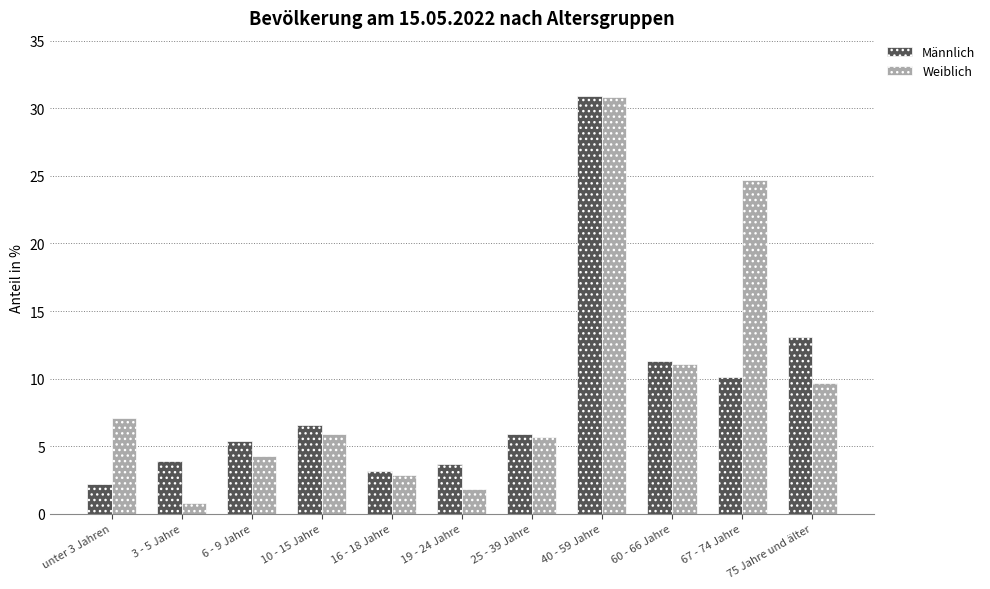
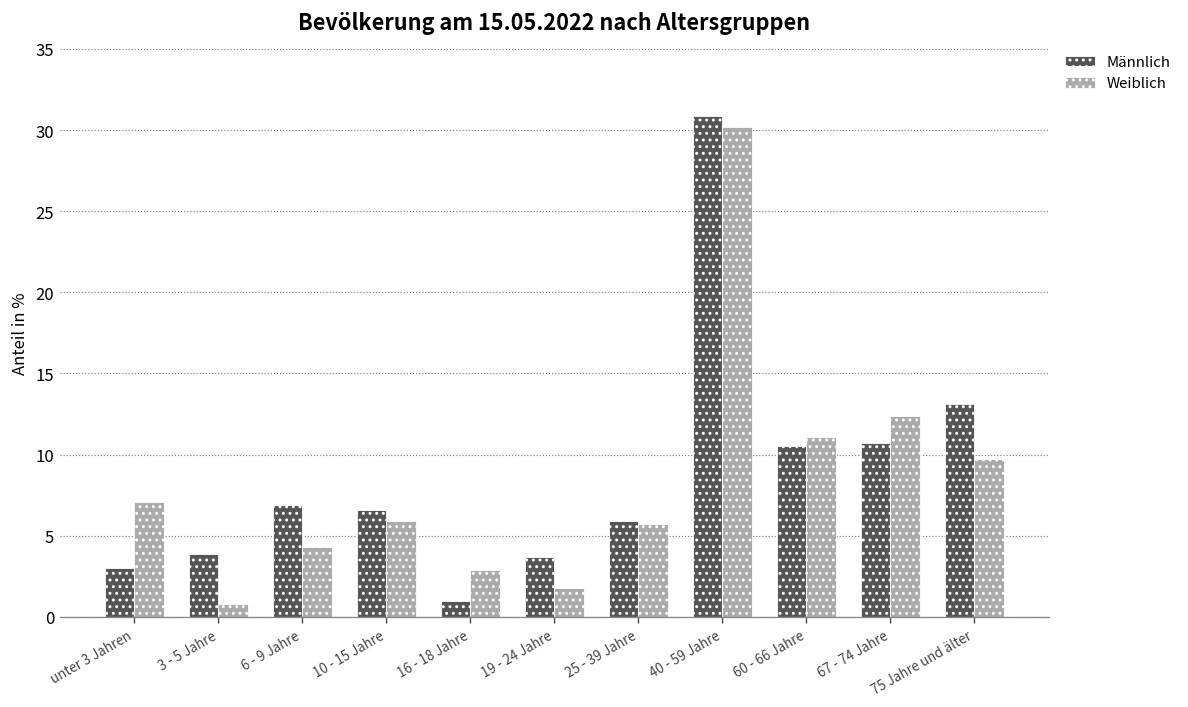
  {
    "Männlich": {
-     "unter 3 Jahren": 2.2,
+     "unter 3 Jahren": 3.0,
      "3 - 5 Jahre": 3.9,
-     "6 - 9 Jahre": 5.4,
+     "6 - 9 Jahre": 6.9,
      "10 - 15 Jahre": 6.6,
-     "16 - 18 Jahre": 3.2,
+     "16 - 18 Jahre": 1.0,
      "19 - 24 Jahre": 3.7,
      "25 - 39 Jahre": 5.9,
      "40 - 59 Jahre": 30.9,
-     "60 - 66 Jahre": 11.3,
-     "67 - 74 Jahre": 10.1,
+     "60 - 66 Jahre": 10.5,
+     "67 - 74 Jahre": 10.7,
      "75 Jahre und älter": 13.1
    },
    "Weiblich": {
      "unter 3 Jahren": 7.1,
      "3 - 5 Jahre": 0.8,
      "6 - 9 Jahre": 4.3,
      "10 - 15 Jahre": 5.9,
      "16 - 18 Jahre": 2.9,
      "19 - 24 Jahre": 1.8,
      "25 - 39 Jahre": 5.7,
-     "40 - 59 Jahre": 30.8,
+     "40 - 59 Jahre": 30.2,
      "60 - 66 Jahre": 11.1,
-     "67 - 74 Jahre": 24.7,
+     "67 - 74 Jahre": 12.4,
      "75 Jahre und älter": 9.7
    }
  }
